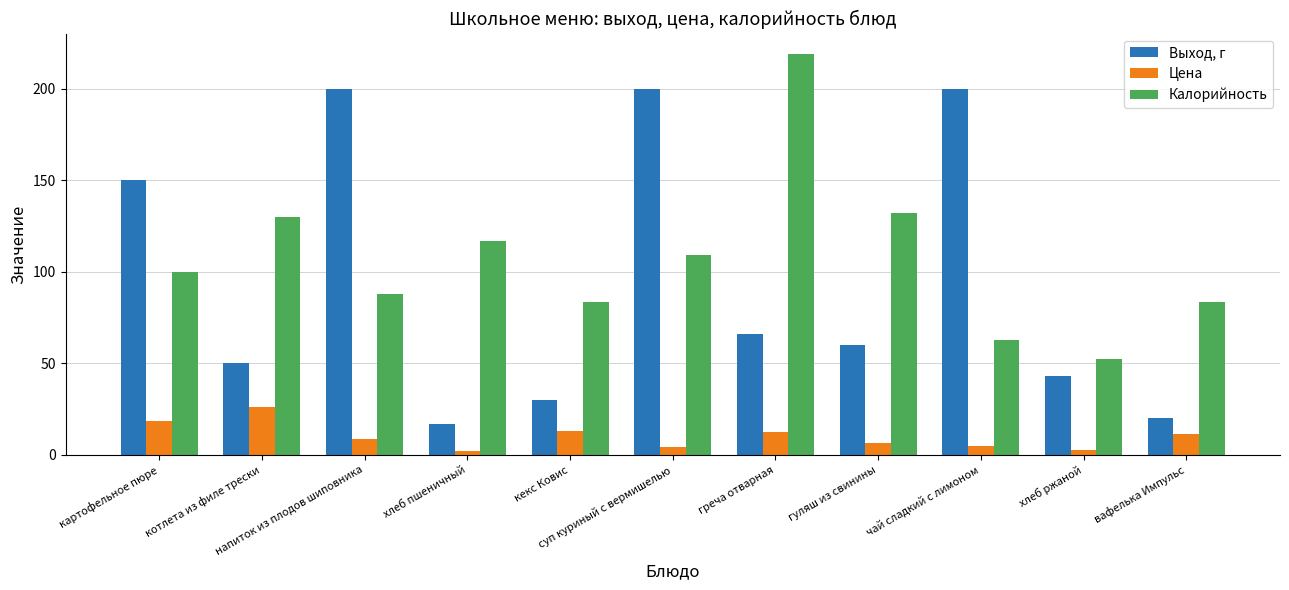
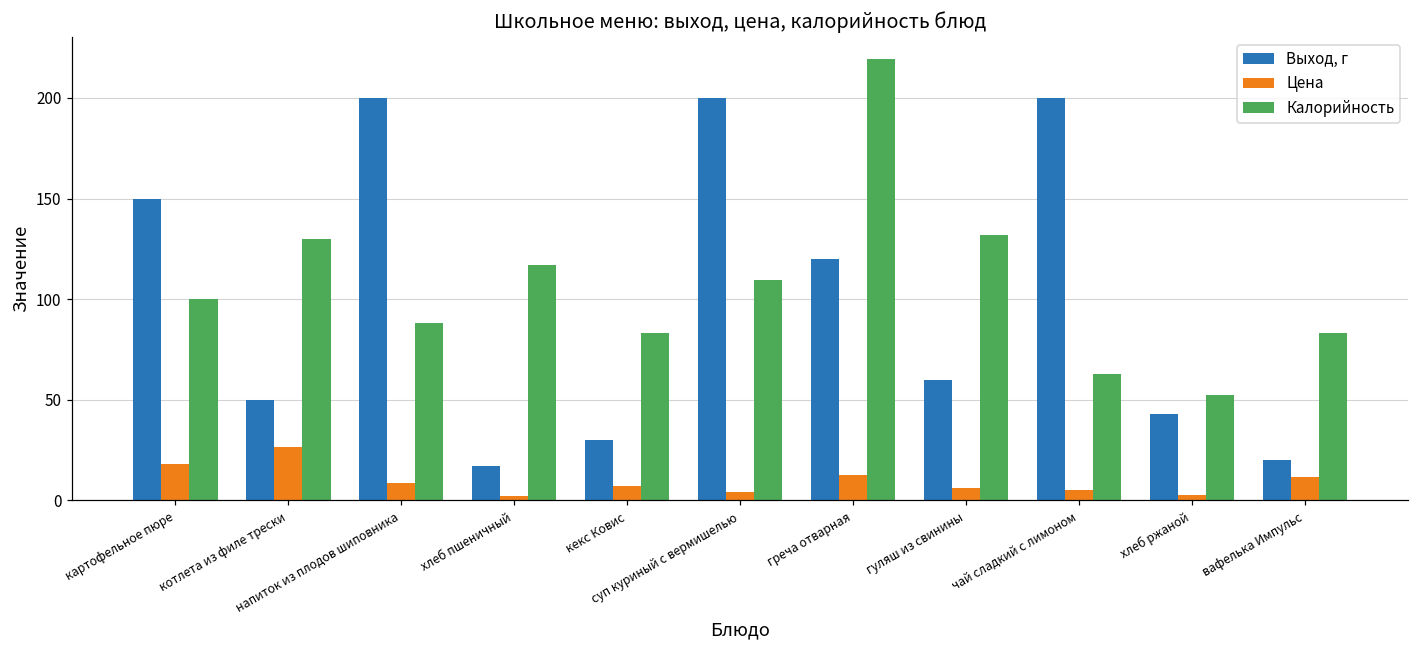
  {
    "Выход, г": {
      "картофельное пюре": 150,
      "котлета из филе трески": 50,
      "напиток из плодов шиповника": 200,
      "хлеб пшеничный": 17,
      "кекс Ковис": 30,
      "суп куриный с вермишелью": 200,
-     "греча отварная": 66,
+     "греча отварная": 120,
      "гуляш из свинины": 60,
      "чай сладкий с лимоном": 200,
      "хлеб ржаной": 43,
      "вафелька Импульс": 20
    },
    "Цена": {
      "картофельное пюре": 18,
      "котлета из филе трески": 26,
      "напиток из плодов шиповника": 8,
      "хлеб пшеничный": 2,
-     "кекс Ковис": 13,
+     "кекс Ковис": 7,
      "суп куриный с вермишелью": 4,
      "греча отварная": 13,
      "гуляш из свинины": 6,
      "чай сладкий с лимоном": 5,
      "хлеб ржаной": 3,
      "вафелька Импульс": 12
    },
    "Калорийность": {
      "картофельное пюре": 100,
      "котлета из филе трески": 130,
      "напиток из плодов шиповника": 88,
      "хлеб пшеничный": 117,
      "кекс Ковис": 83,
      "суп куриный с вермишелью": 109,
      "греча отварная": 219,
      "гуляш из свинины": 132,
      "чай сладкий с лимоном": 63,
      "хлеб ржаной": 52,
      "вафелька Импульс": 83
    }
  }
